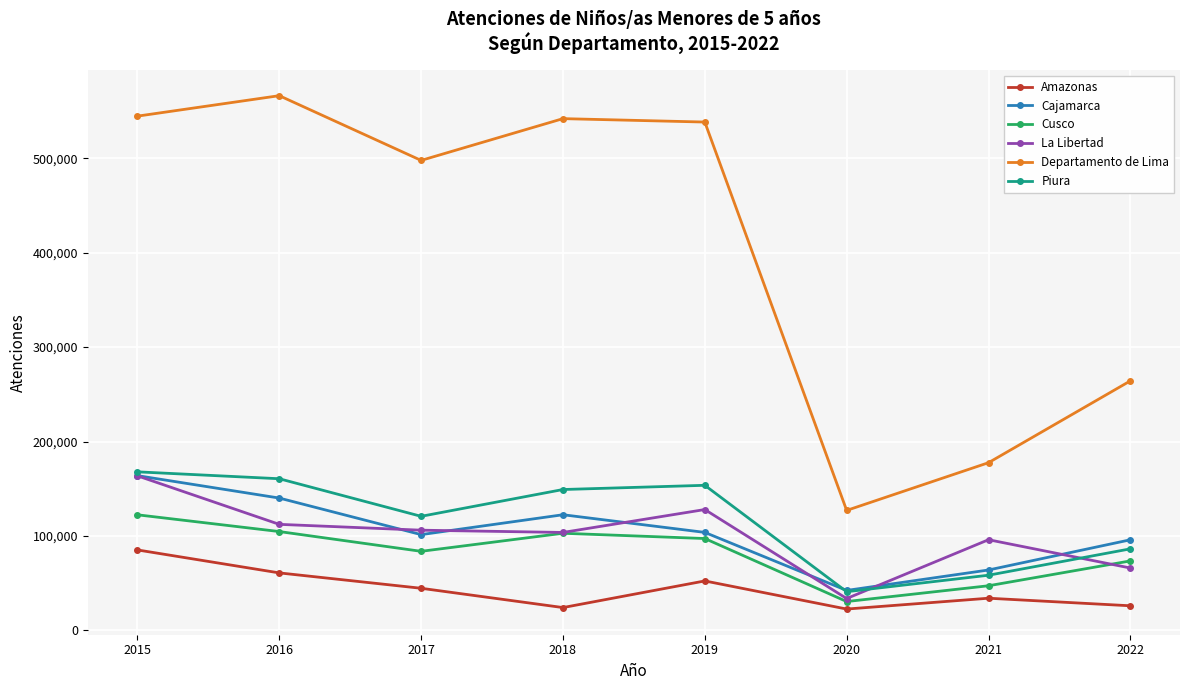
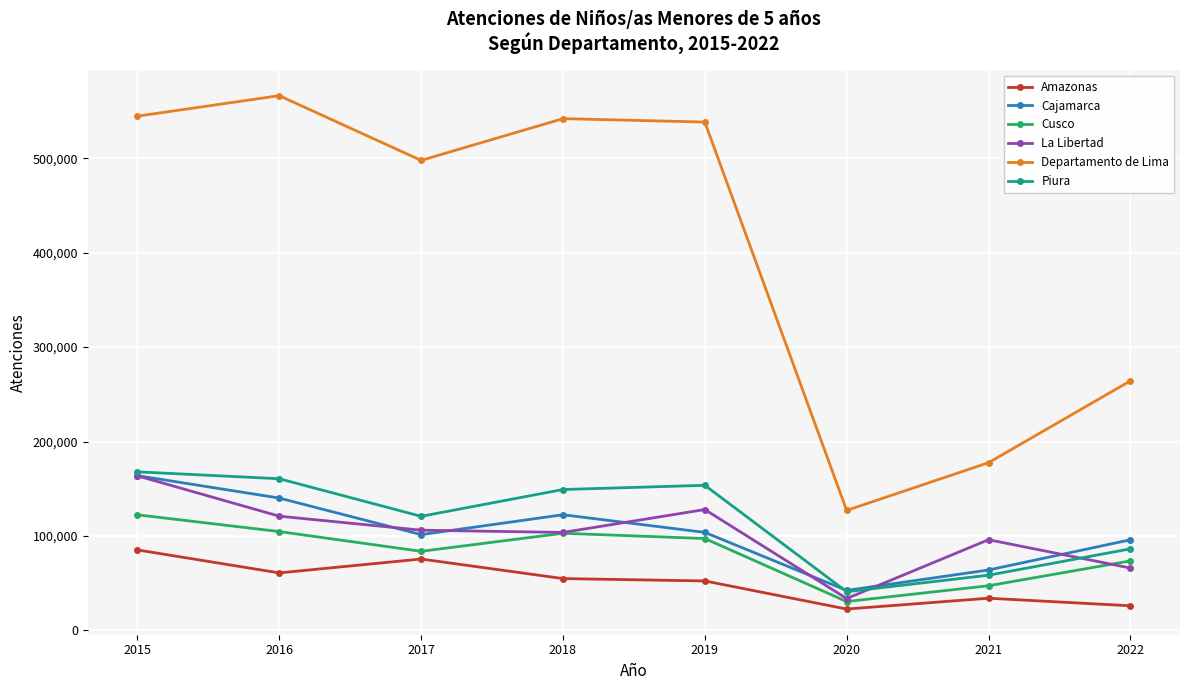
  {
    "Amazonas": {
      "2015": "90,000",
      "2016": "60,000",
-     "2017": "40,000",
-     "2018": "20,000",
+     "2017": "80,000",
+     "2018": "50,000",
      "2019": "50,000",
      "2020": "20,000",
      "2021": "30,000",
      "2022": "30,000"
    },
    "Cajamarca": {
      "2016": "140,000",
      "2017": "100,000",
      "2018": "120,000",
      "2019": "100,000",
      "2021": "60,000",
      "2022": "100,000"
    },
    "La Libertad": {
-     "2016": "110,000",
+     "2016": "120,000",
      "2017": "110,000",
      "2019": "130,000",
      "2020": "30,000",
      "2021": "100,000",
      "2022": "70,000"
    },
    "Departamento de Lima": {
      "2015": "540,000",
      "2016": "570,000",
      "2017": "500,000",
      "2018": "540,000",
      "2019": "540,000",
      "2020": "130,000",
      "2021": "180,000",
      "2022": "260,000"
    }
  }
